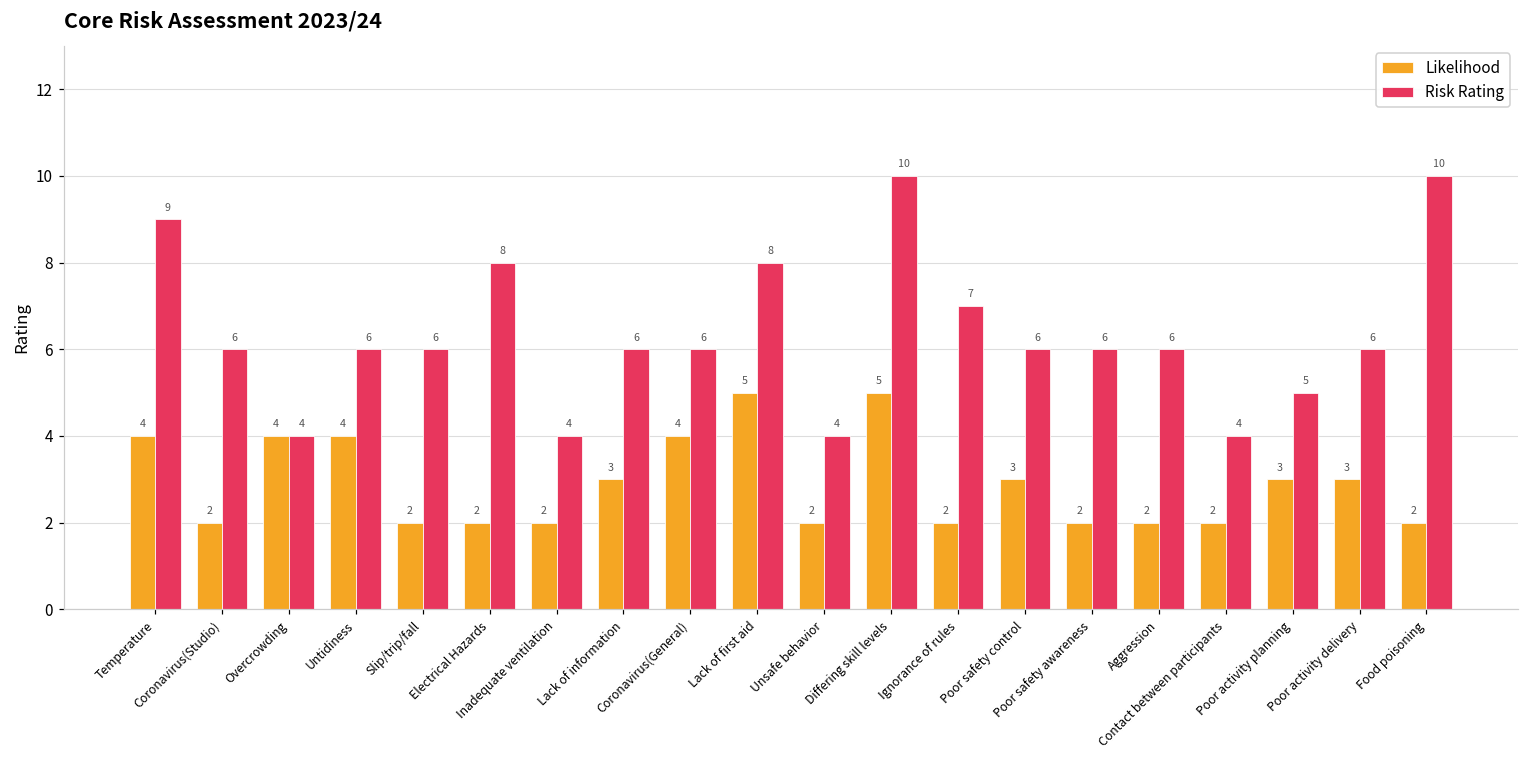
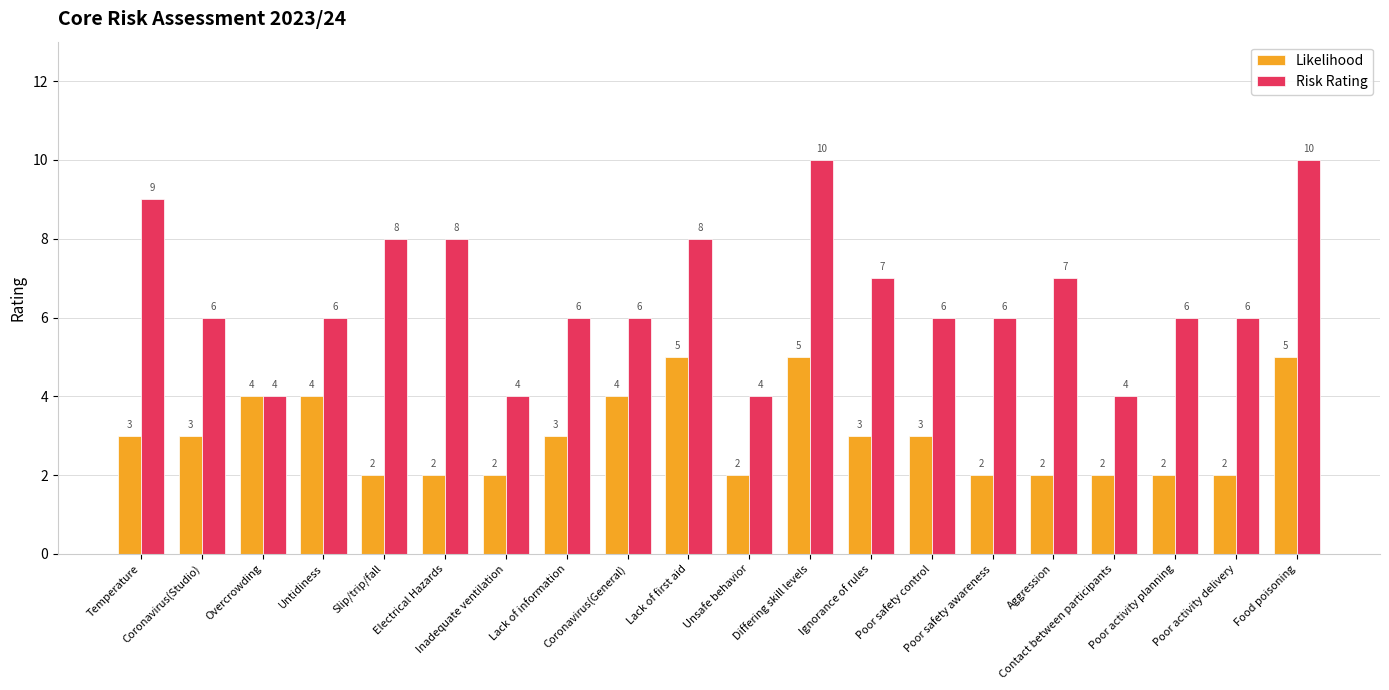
  {
    "Likelihood": {
-     "Temperature": 4,
-     "Coronavirus(Studio)": 2,
+     "Temperature": 3,
+     "Coronavirus(Studio)": 3,
      "Overcrowding": 4,
      "Untidiness": 4,
      "Slip/trip/fall": 2,
      "Electrical Hazards": 2,
      "Inadequate ventilation": 2,
      "Lack of information": 3,
      "Coronavirus(General)": 4,
      "Lack of first aid": 5,
      "Unsafe behavior": 2,
      "Differing skill levels": 5,
-     "Ignorance of rules": 2,
+     "Ignorance of rules": 3,
      "Poor safety control": 3,
      "Poor safety awareness": 2,
      "Aggression": 2,
      "Contact between participants": 2,
-     "Poor activity planning": 3,
-     "Poor activity delivery": 3,
-     "Food poisoning": 2
+     "Poor activity planning": 2,
+     "Poor activity delivery": 2,
+     "Food poisoning": 5
    },
    "Risk Rating": {
      "Temperature": 9,
      "Coronavirus(Studio)": 6,
      "Overcrowding": 4,
      "Untidiness": 6,
-     "Slip/trip/fall": 6,
+     "Slip/trip/fall": 8,
      "Electrical Hazards": 8,
      "Inadequate ventilation": 4,
      "Lack of information": 6,
      "Coronavirus(General)": 6,
      "Lack of first aid": 8,
      "Unsafe behavior": 4,
      "Differing skill levels": 10,
      "Ignorance of rules": 7,
      "Poor safety control": 6,
      "Poor safety awareness": 6,
-     "Aggression": 6,
+     "Aggression": 7,
      "Contact between participants": 4,
-     "Poor activity planning": 5,
+     "Poor activity planning": 6,
      "Poor activity delivery": 6,
      "Food poisoning": 10
    }
  }
